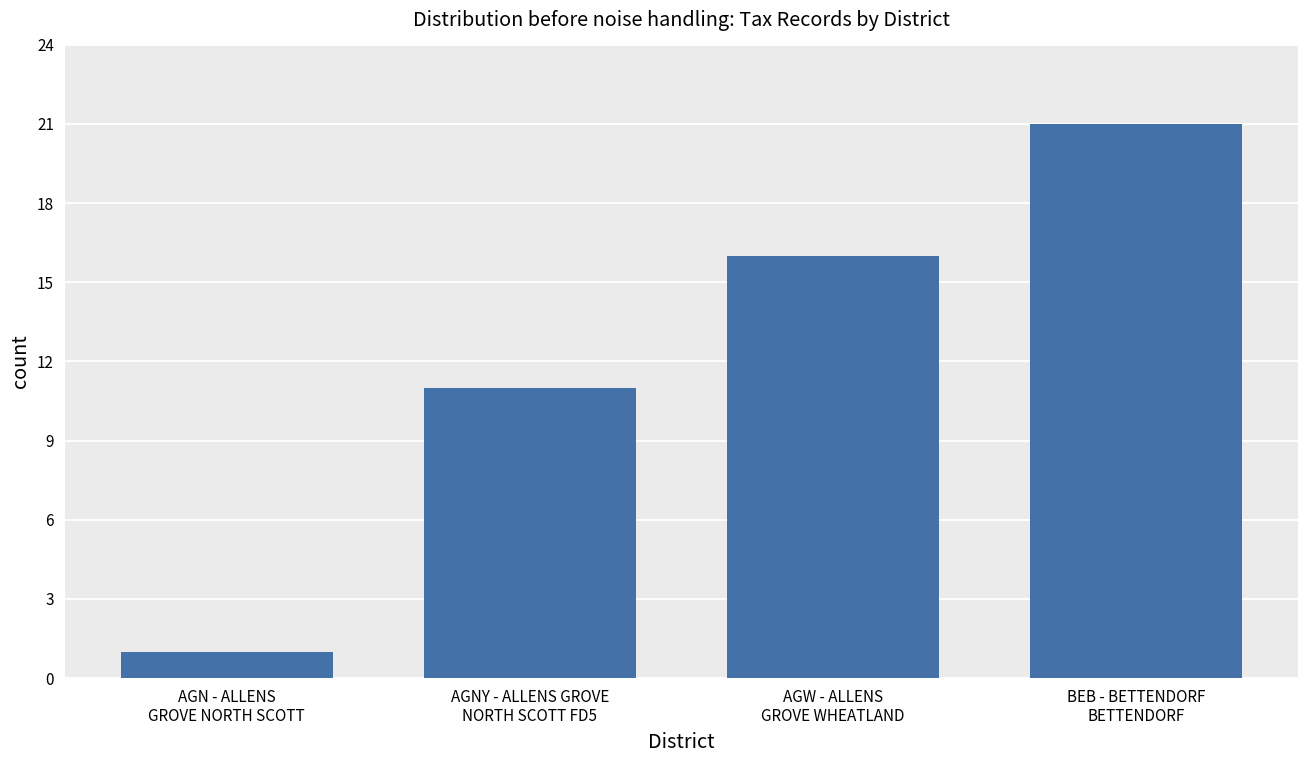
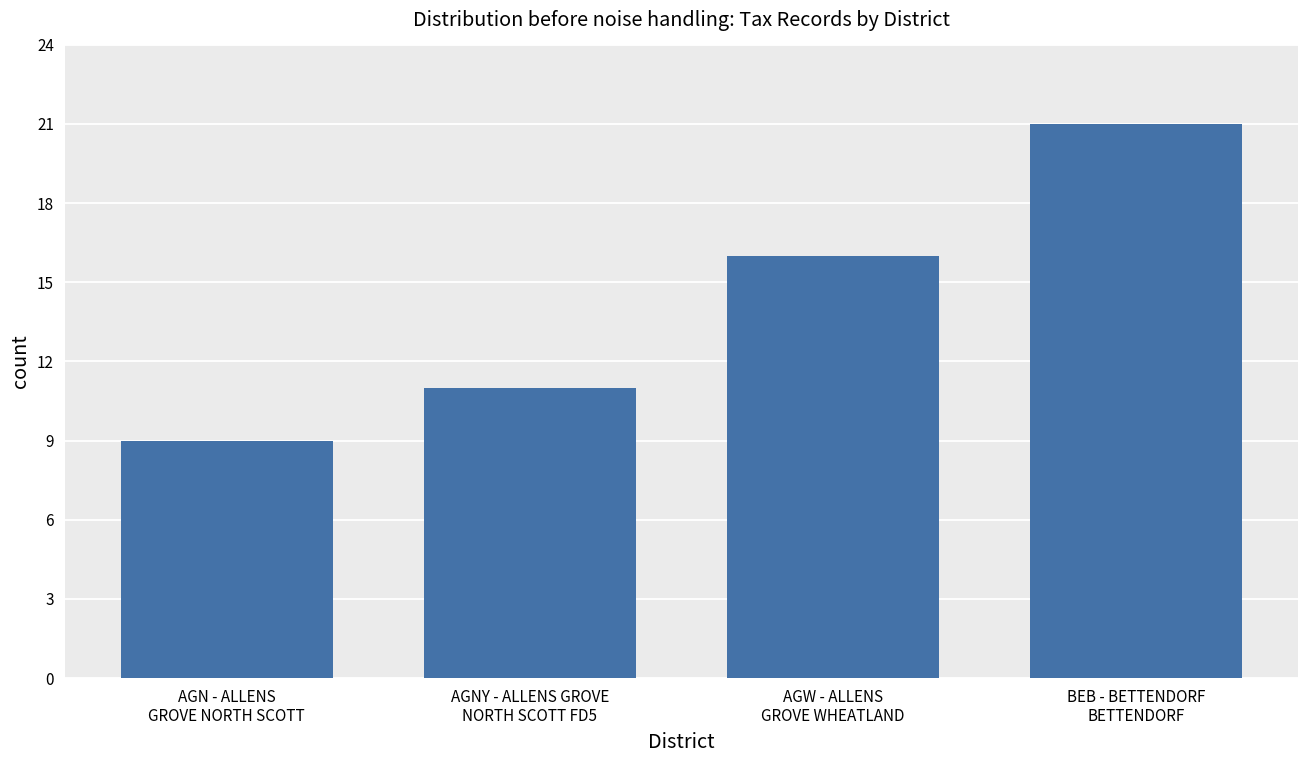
  {
-   "AGN - ALLENS GROVE NORTH SCOTT": 1,
+   "AGN - ALLENS GROVE NORTH SCOTT": 9,
    "AGNY - ALLENS GROVE NORTH SCOTT FD5": 11,
    "AGW - ALLENS GROVE WHEATLAND": 16,
    "BEB - BETTENDORF BETTENDORF": 21
  }
